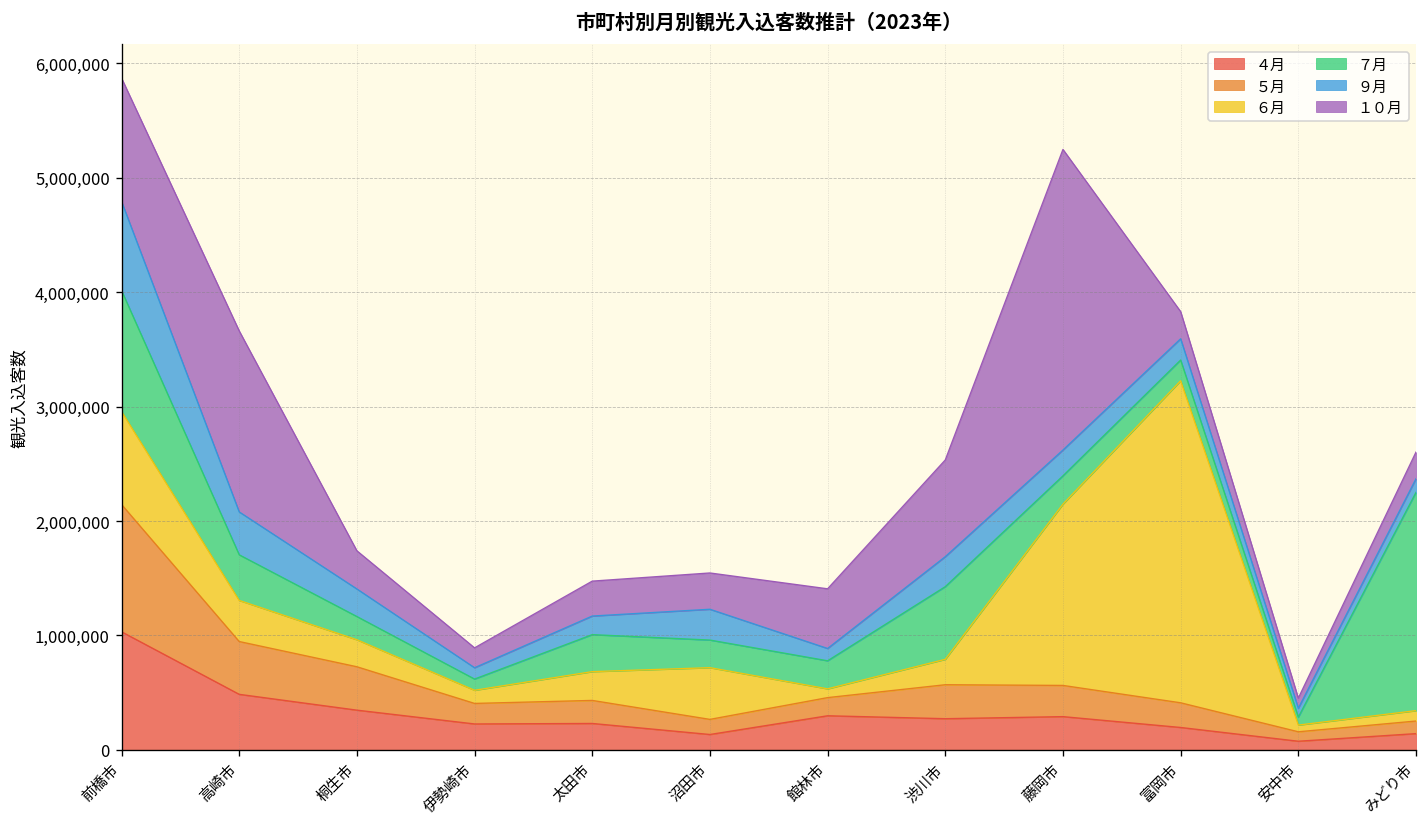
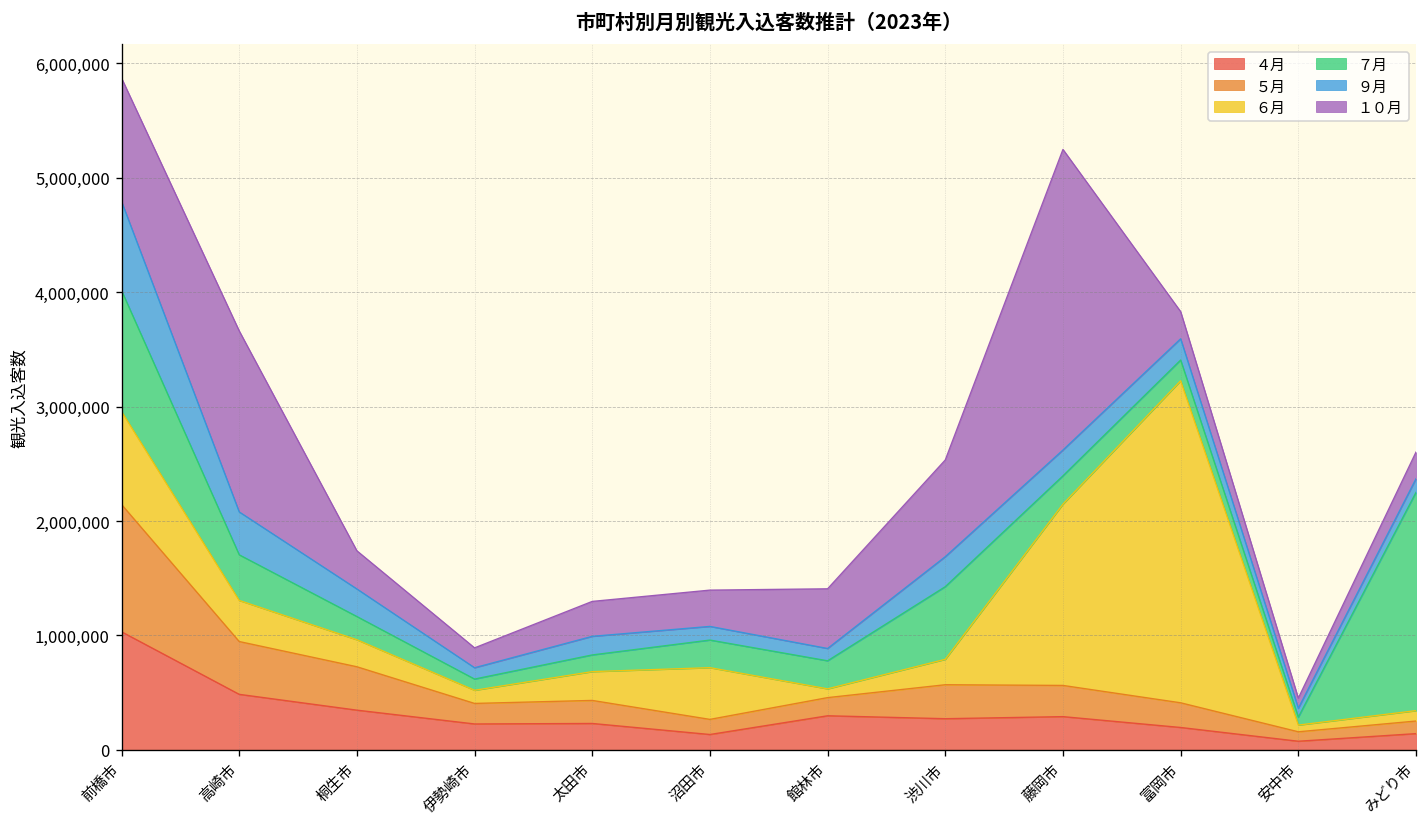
  {
    "６月": {
      "前橋市": "800,000",
      "高崎市": "400,000",
      "桐生市": "200,000",
      "伊勢崎市": "100,000",
      "太田市": "300,000",
      "沼田市": "500,000",
      "館林市": "100,000",
      "渋川市": "200,000",
      "藤岡市": "1,600,000",
      "富岡市": "2,800,000",
      "安中市": "100,000",
      "みどり市": "100,000"
    },
    "７月": {
      "前橋市": "1,100,000",
      "高崎市": "400,000",
      "桐生市": "200,000",
      "伊勢崎市": "100,000",
-     "太田市": "300,000",
+     "太田市": "100,000",
      "沼田市": "200,000",
      "館林市": "200,000",
      "渋川市": "600,000",
      "藤岡市": "200,000",
      "富岡市": "200,000",
      "安中市": "100,000",
      "みどり市": "1,900,000"
    },
    "９月": {
      "前橋市": "800,000",
      "高崎市": "400,000",
      "桐生市": "200,000",
      "伊勢崎市": "100,000",
      "太田市": "200,000",
-     "沼田市": "300,000",
+     "沼田市": "100,000",
      "館林市": "100,000",
      "渋川市": "300,000",
      "藤岡市": "200,000",
      "富岡市": "200,000",
      "安中市": "100,000",
      "みどり市": "100,000"
    },
    "１０月": {
      "前橋市": "1,100,000",
      "高崎市": "1,600,000",
      "桐生市": "300,000",
      "伊勢崎市": "200,000",
      "太田市": "300,000",
      "沼田市": "300,000",
      "館林市": "500,000",
      "渋川市": "800,000",
      "藤岡市": "2,600,000",
      "富岡市": "200,000",
      "安中市": "100,000",
      "みどり市": "200,000"
    }
  }
